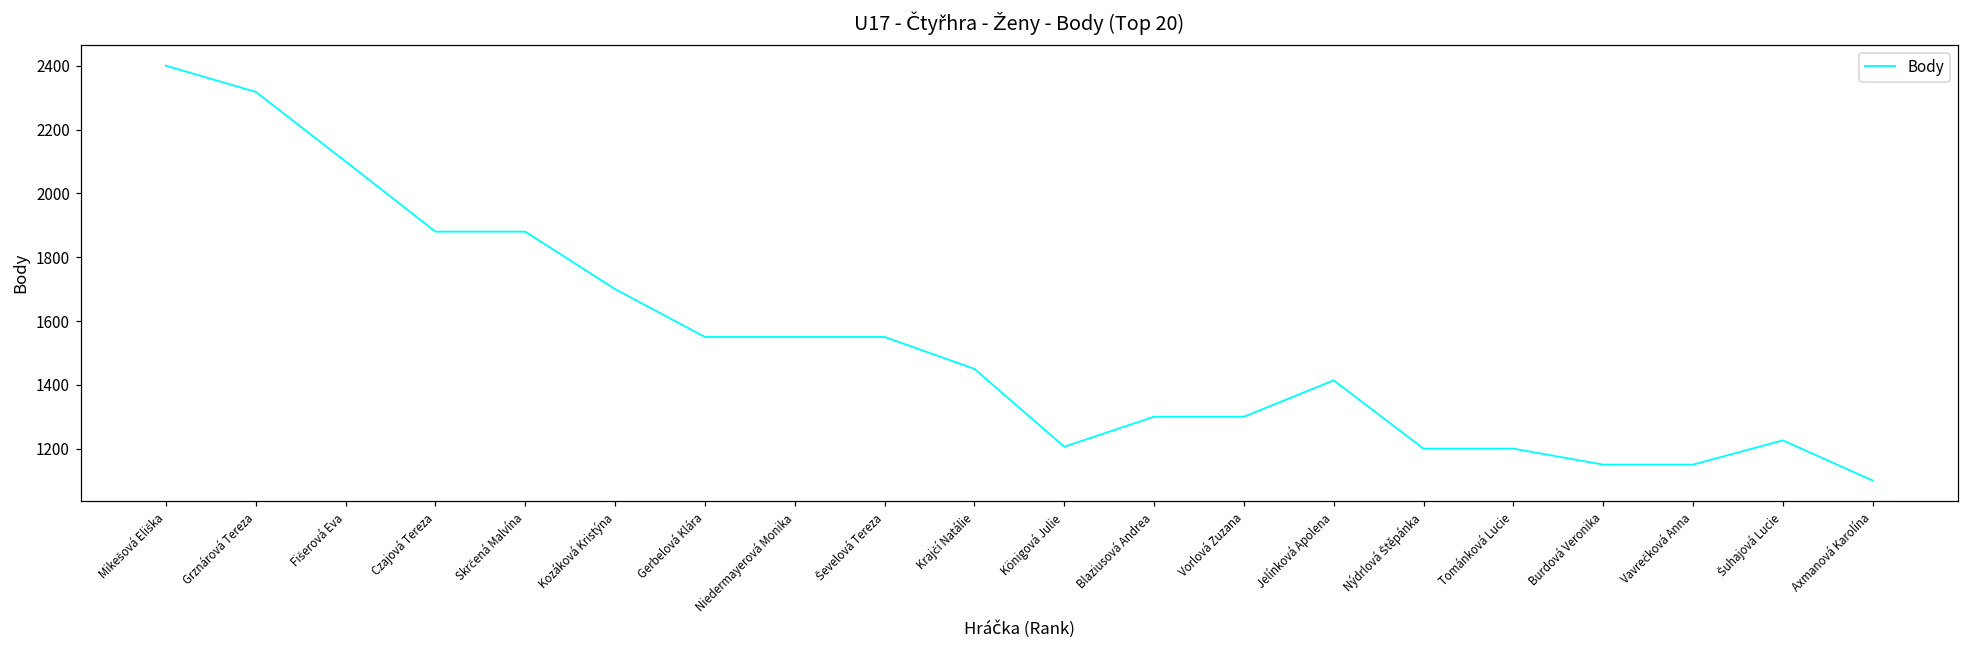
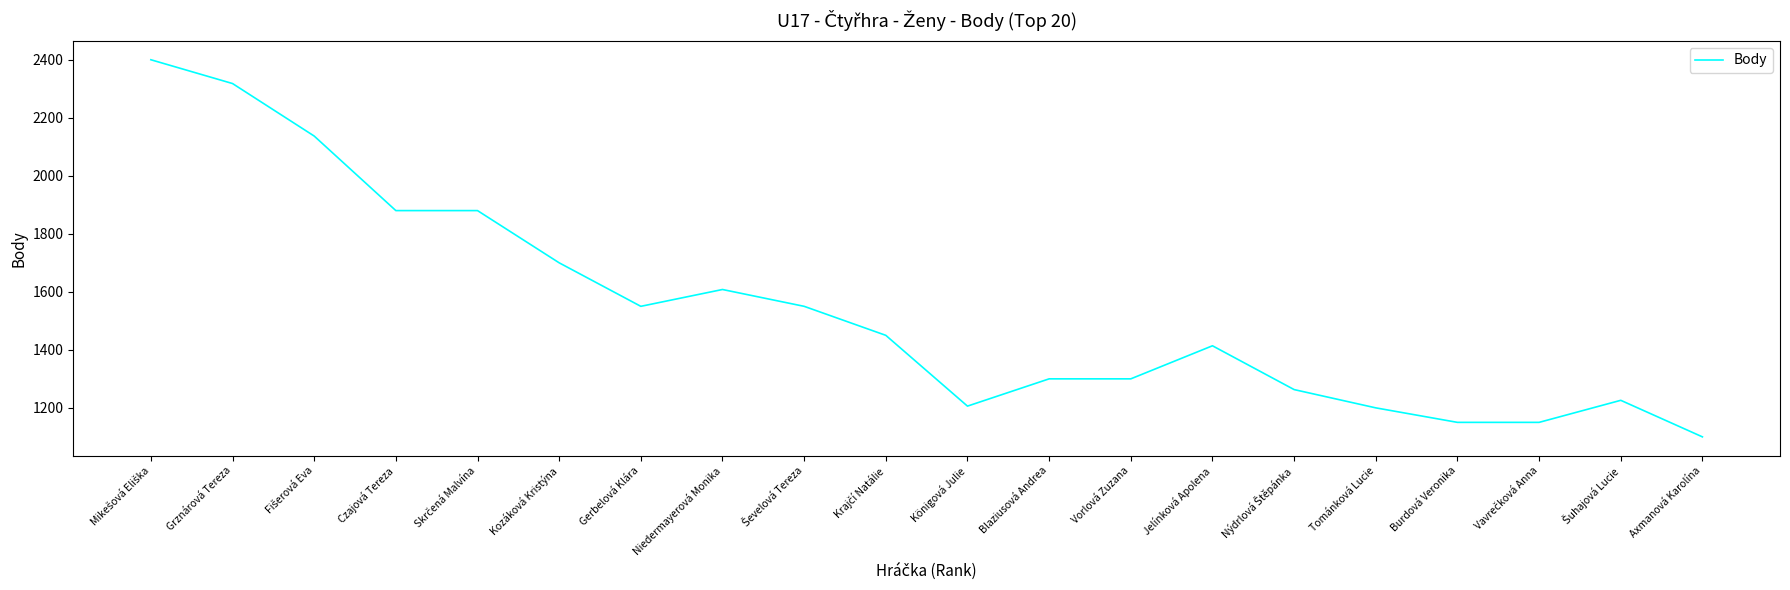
  {
    "Mikešová Eliška": 2400,
    "Grznárová Tereza": 2320,
-   "Fišerová Eva": 2100,
+   "Fišerová Eva": 2140,
    "Czajová Tereza": 1880,
    "Skrčená Malvína": 1880,
    "Kozáková Kristýna": 1700,
    "Gerbelová Klára": 1550,
-   "Niedermayerová Monika": 1550,
+   "Niedermayerová Monika": 1610,
    "Ševelová Tereza": 1550,
    "Krajčí Natálie": 1450,
    "Königová Julie": 1210,
    "Blaziusová Andrea": 1300,
    "Vorlová Zuzana": 1300,
    "Jelínková Apolena": 1410,
-   "Nýdrlová Štěpánka": 1200,
+   "Nýdrlová Štěpánka": 1260,
    "Tománková Lucie": 1200,
    "Burdová Veronika": 1150,
    "Vavrečková Anna": 1150,
    "Šuhajová Lucie": 1230,
    "Axmanová Karolína": 1100
  }
